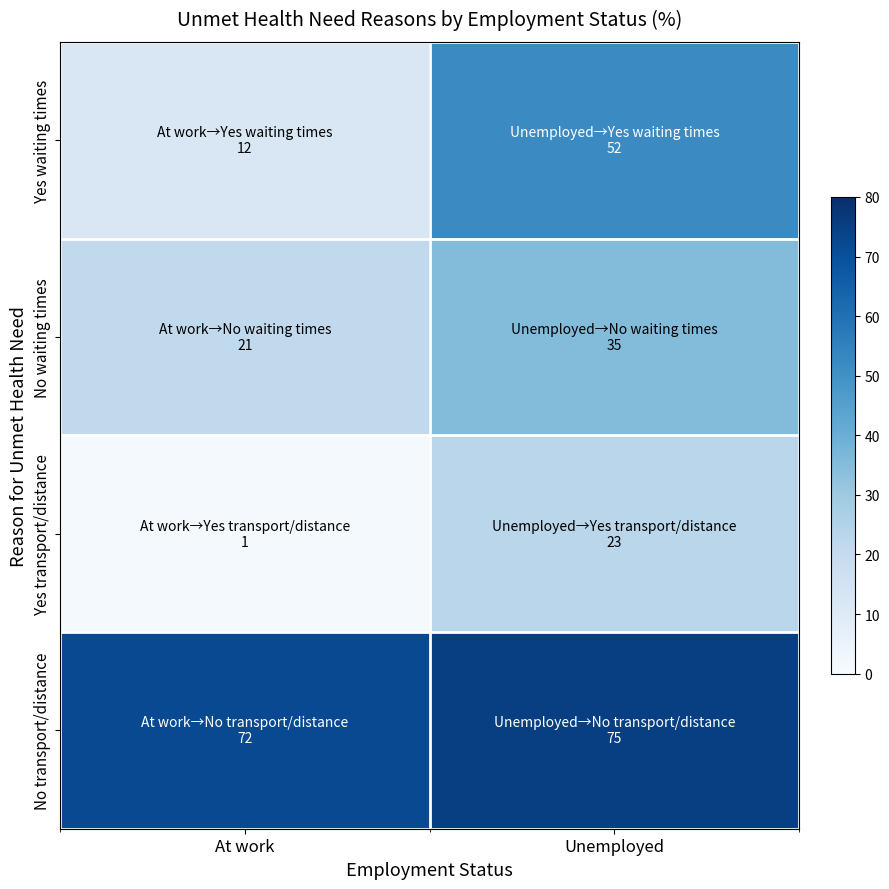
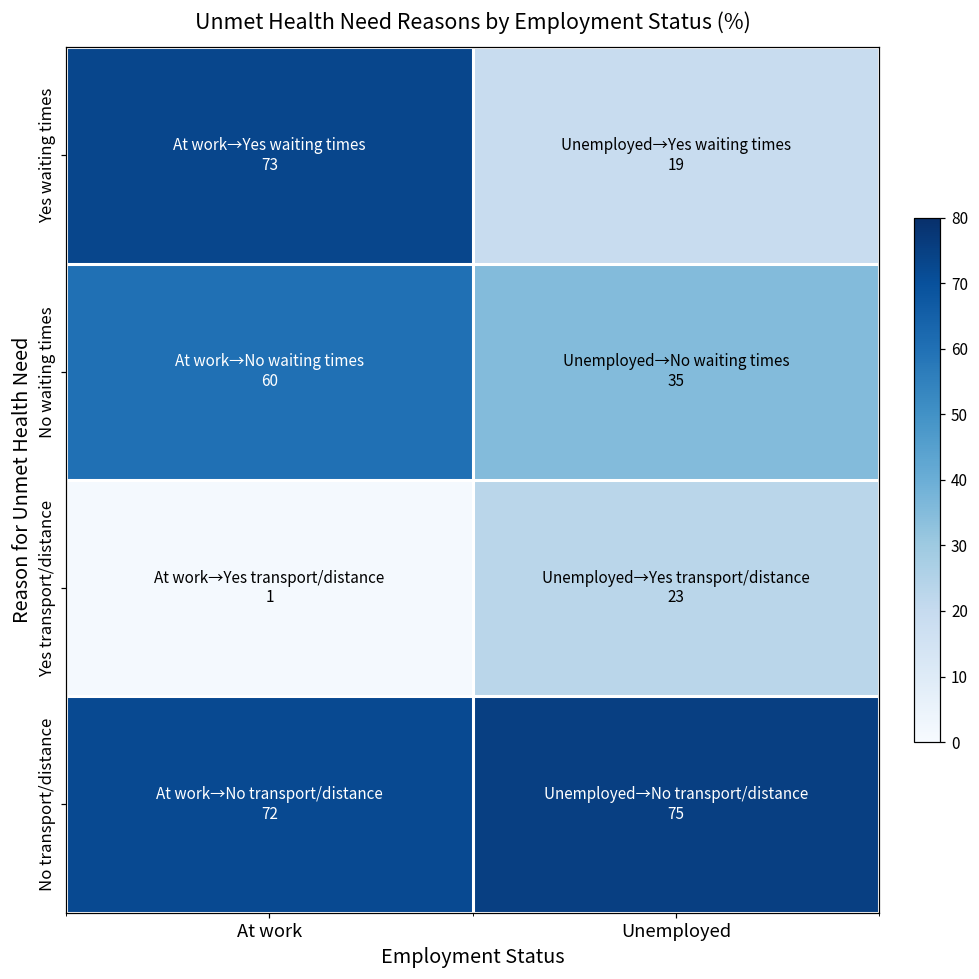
  {
    "Yes waiting times": {
-     "At work": 12,
-     "Unemployed": 52
+     "At work": 73,
+     "Unemployed": 19
    },
    "No waiting times": {
-     "At work": 21,
+     "At work": 60,
      "Unemployed": 35
    },
    "Yes transport/distance": {
      "At work": 1,
      "Unemployed": 23
    },
    "No transport/distance": {
      "At work": 72,
      "Unemployed": 75
    }
  }
